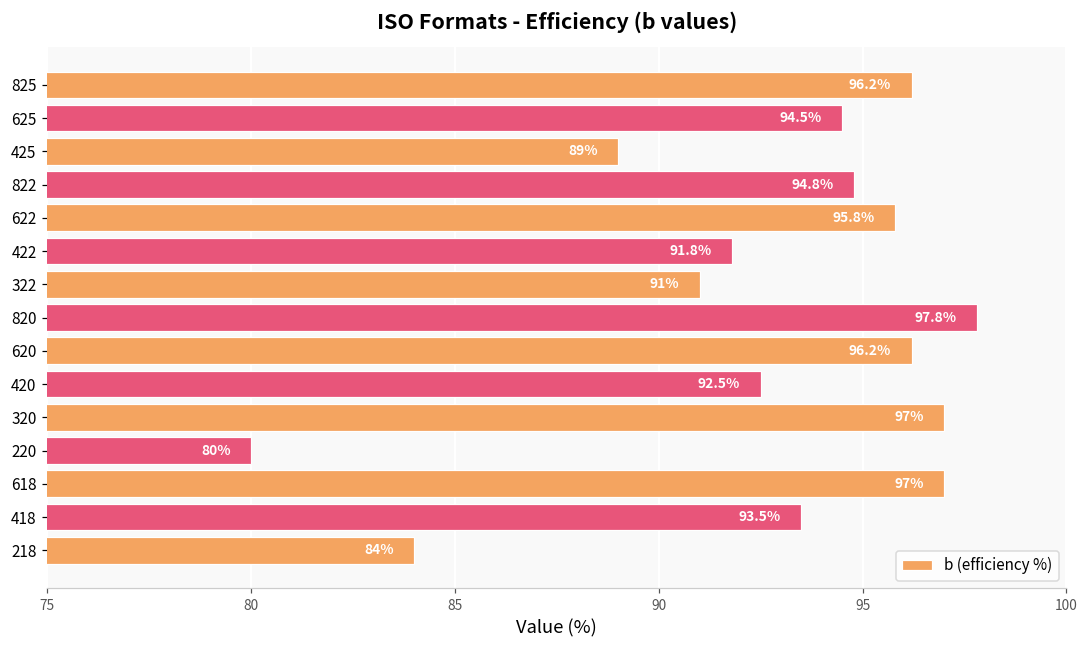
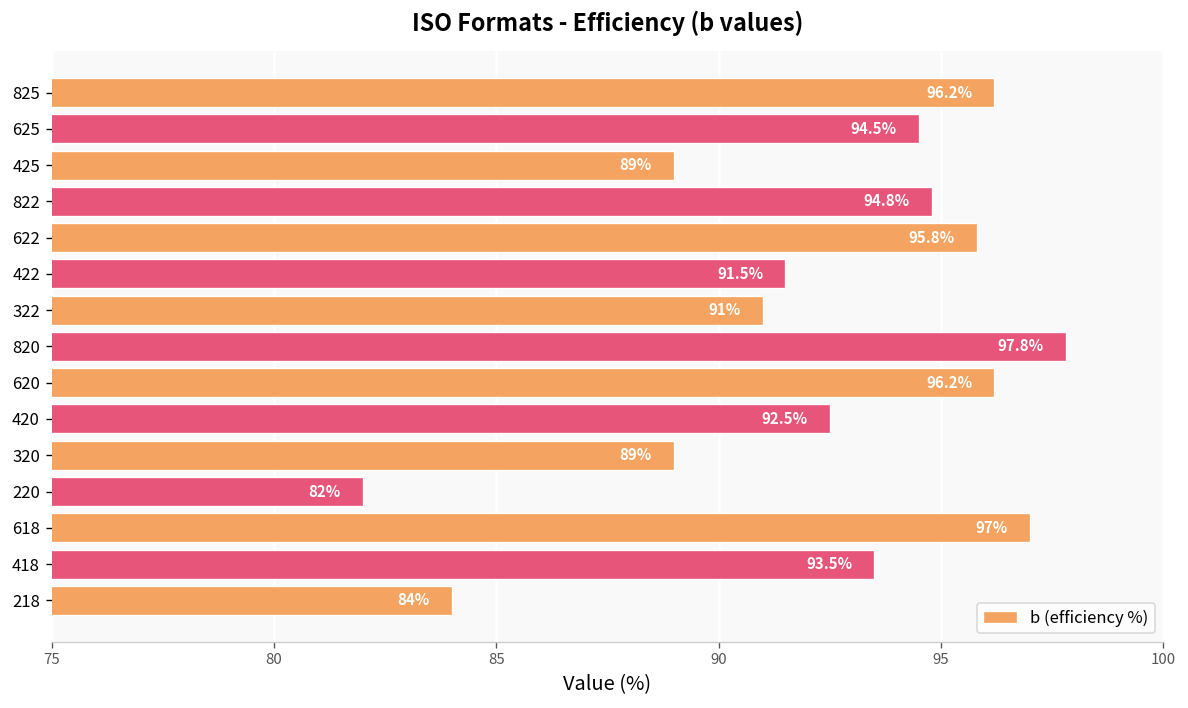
  {
    "825": "96.2%",
    "625": "94.5%",
    "425": "89%",
    "822": "94.8%",
    "622": "95.8%",
-   "422": "91.8%",
+   "422": "91.5%",
    "322": "91%",
    "820": "97.8%",
    "620": "96.2%",
    "420": "92.5%",
-   "320": "97%",
-   "220": "80%",
+   "320": "89%",
+   "220": "82%",
    "618": "97%",
    "418": "93.5%",
    "218": "84%"
  }
